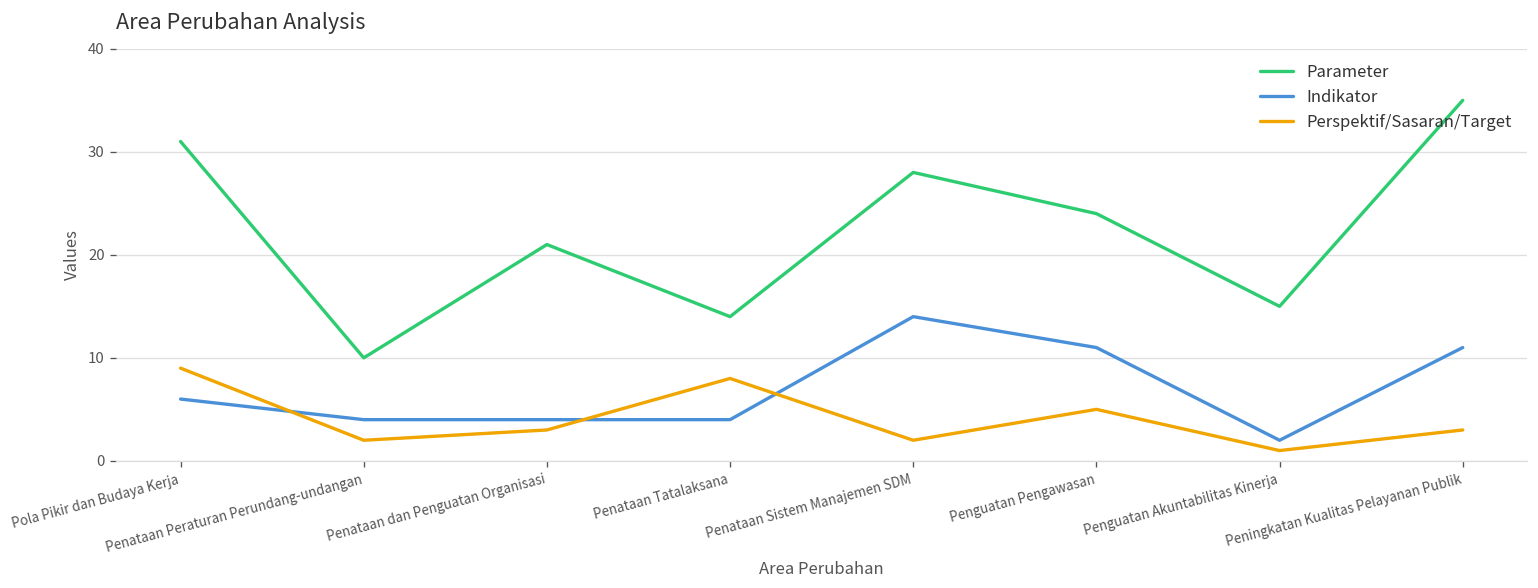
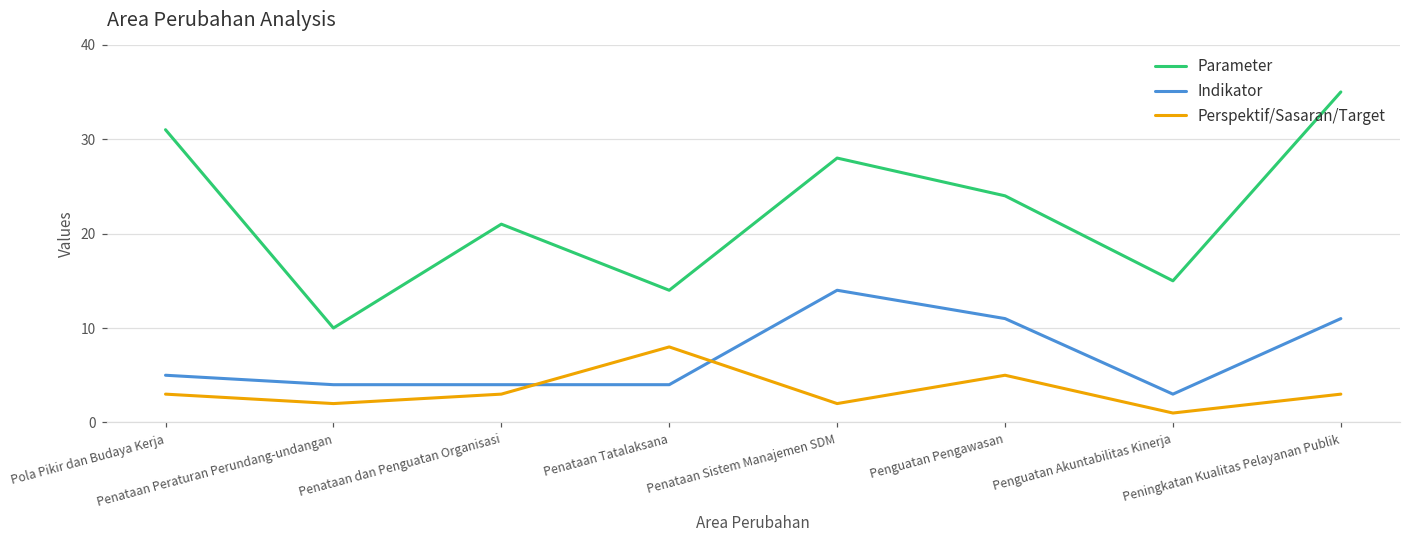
  {
    "Parameter": {
      "Pola Pikir dan Budaya Kerja": 31,
      "Penataan Peraturan Perundang-undangan": 10,
      "Penataan dan Penguatan Organisasi": 21,
      "Penataan Tatalaksana": 14,
      "Penataan Sistem Manajemen SDM": 28,
      "Penguatan Pengawasan": 24,
      "Penguatan Akuntabilitas Kinerja": 15,
      "Peningkatan Kualitas Pelayanan Publik": 35
    },
    "Indikator": {
-     "Pola Pikir dan Budaya Kerja": 6,
+     "Pola Pikir dan Budaya Kerja": 5,
      "Penataan Peraturan Perundang-undangan": 4,
      "Penataan dan Penguatan Organisasi": 4,
      "Penataan Tatalaksana": 4,
      "Penataan Sistem Manajemen SDM": 14,
      "Penguatan Pengawasan": 11,
-     "Penguatan Akuntabilitas Kinerja": 2,
+     "Penguatan Akuntabilitas Kinerja": 3,
      "Peningkatan Kualitas Pelayanan Publik": 11
    },
    "Perspektif/Sasaran/Target": {
-     "Pola Pikir dan Budaya Kerja": 9,
+     "Pola Pikir dan Budaya Kerja": 3,
      "Penataan Peraturan Perundang-undangan": 2,
      "Penataan dan Penguatan Organisasi": 3,
      "Penataan Tatalaksana": 8,
      "Penataan Sistem Manajemen SDM": 2,
      "Penguatan Pengawasan": 5,
      "Penguatan Akuntabilitas Kinerja": 1,
      "Peningkatan Kualitas Pelayanan Publik": 3
    }
  }
